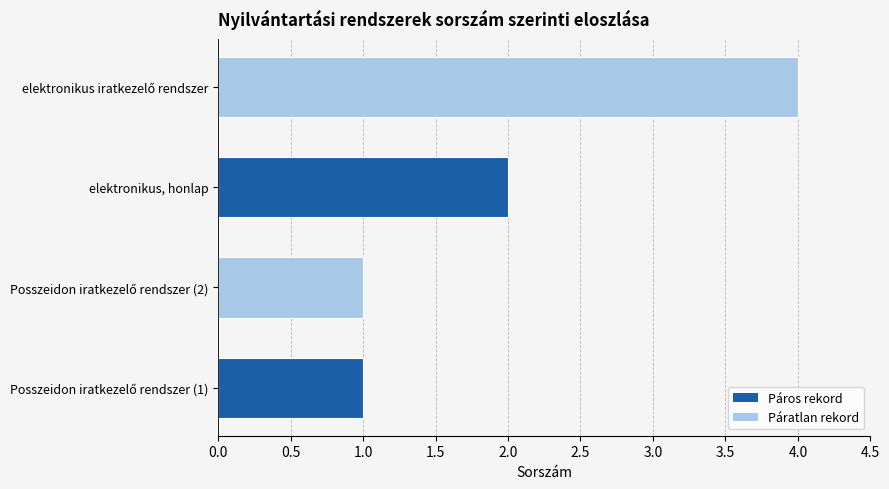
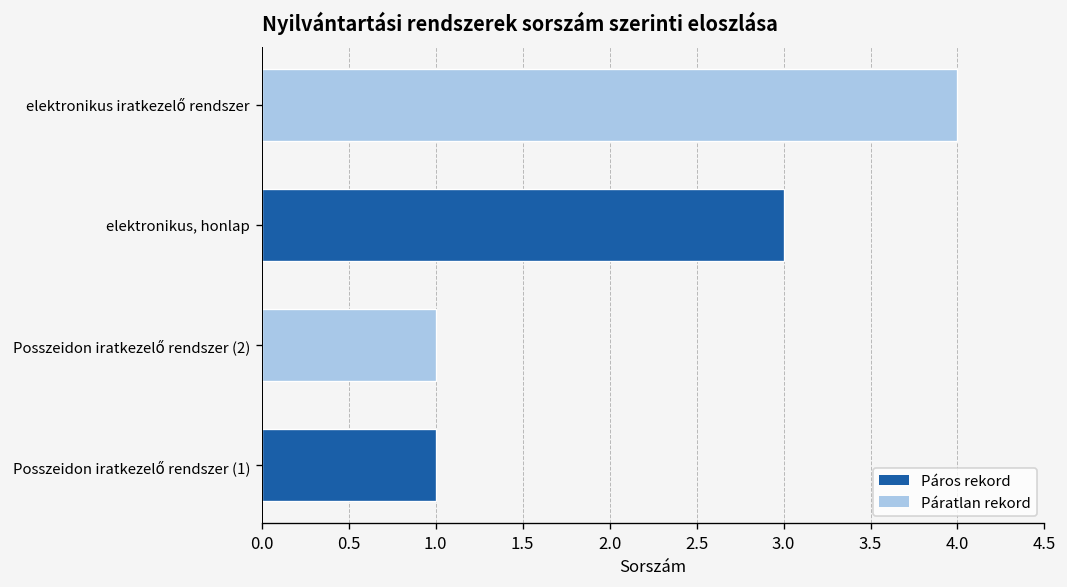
  {
    "elektronikus iratkezelő rendszer": 4,
-   "elektronikus, honlap": 2,
+   "elektronikus, honlap": 3,
    "Posszeidon iratkezelő rendszer (2)": 1,
    "Posszeidon iratkezelő rendszer (1)": 1
  }
